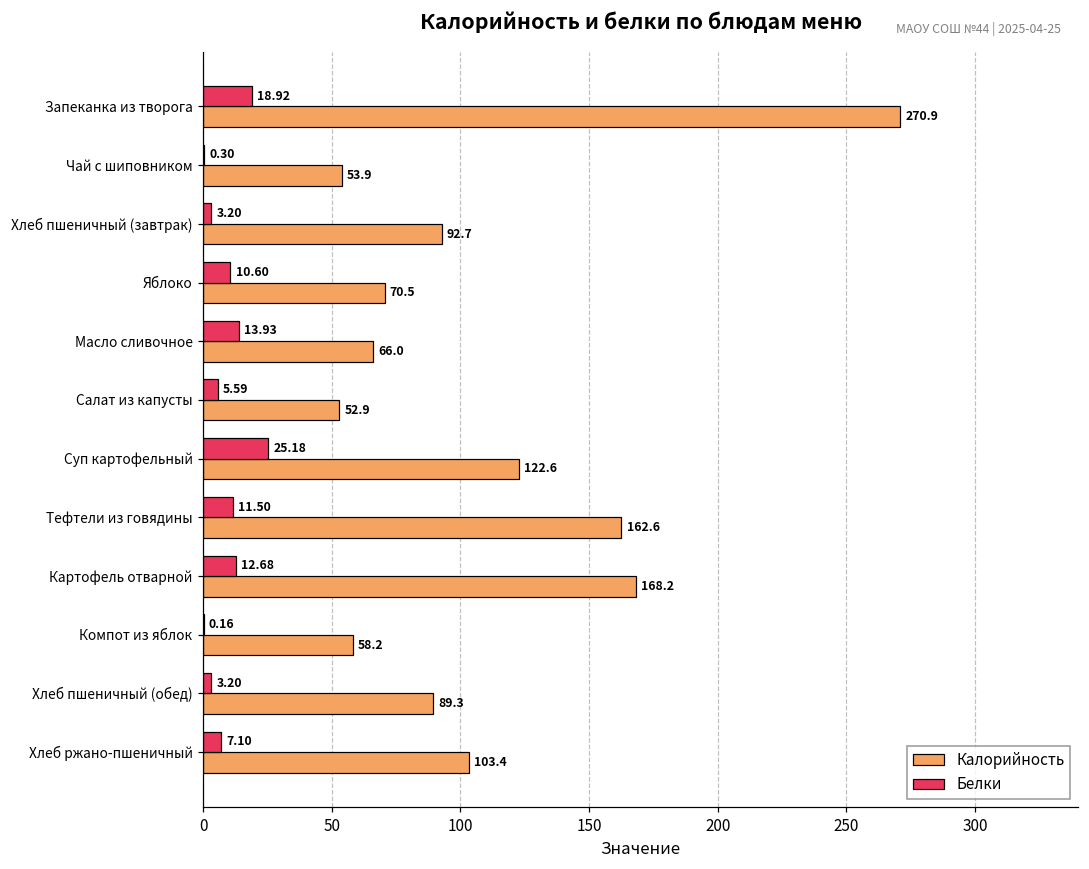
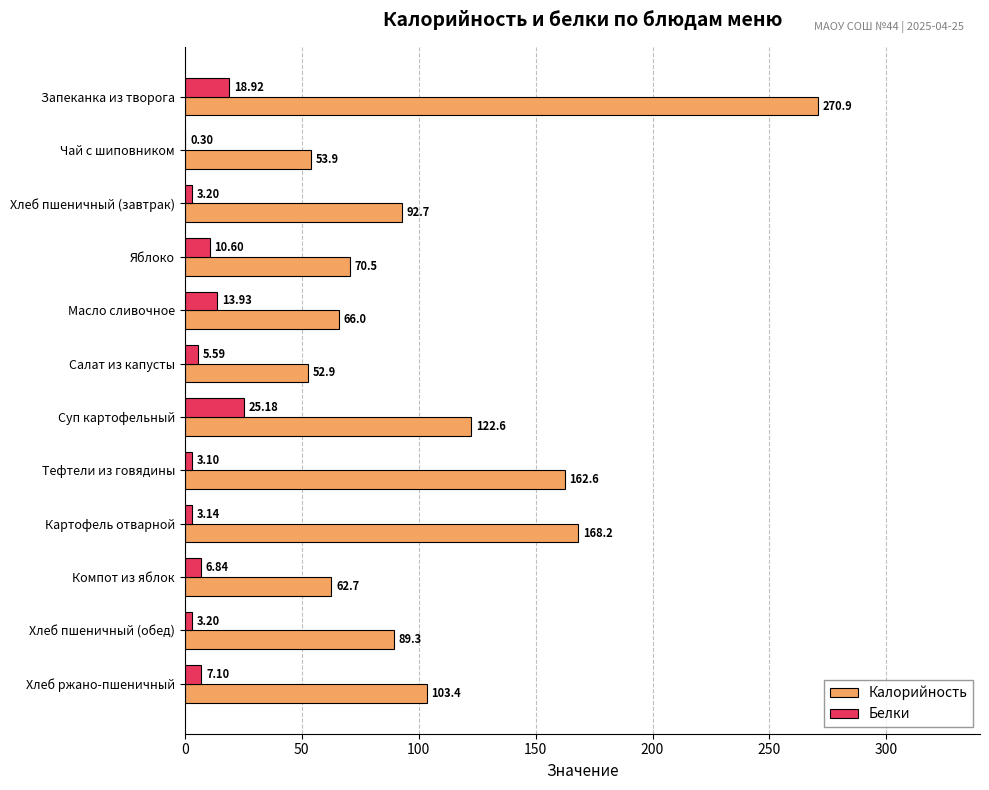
  {
    "Калорийность": {
      "Запеканка из творога": 270.9,
      "Чай с шиповником": 53.9,
      "Хлеб пшеничный (завтрак)": 92.7,
      "Яблоко": 70.5,
      "Масло сливочное": 66.0,
      "Салат из капусты": 52.9,
      "Суп картофельный": 122.6,
      "Тефтели из говядины": 162.6,
      "Картофель отварной": 168.2,
-     "Компот из яблок": 58.2,
+     "Компот из яблок": 62.7,
      "Хлеб пшеничный (обед)": 89.3,
      "Хлеб ржано-пшеничный": 103.4
    },
    "Белки": {
      "Запеканка из творога": 18.92,
      "Чай с шиповником": 0.30,
      "Хлеб пшеничный (завтрак)": 3.20,
      "Яблоко": 10.60,
      "Масло сливочное": 13.93,
      "Салат из капусты": 5.59,
      "Суп картофельный": 25.18,
-     "Тефтели из говядины": 11.50,
-     "Картофель отварной": 12.68,
-     "Компот из яблок": 0.16,
+     "Тефтели из говядины": 3.10,
+     "Картофель отварной": 3.14,
+     "Компот из яблок": 6.84,
      "Хлеб пшеничный (обед)": 3.20,
      "Хлеб ржано-пшеничный": 7.10
    }
  }
